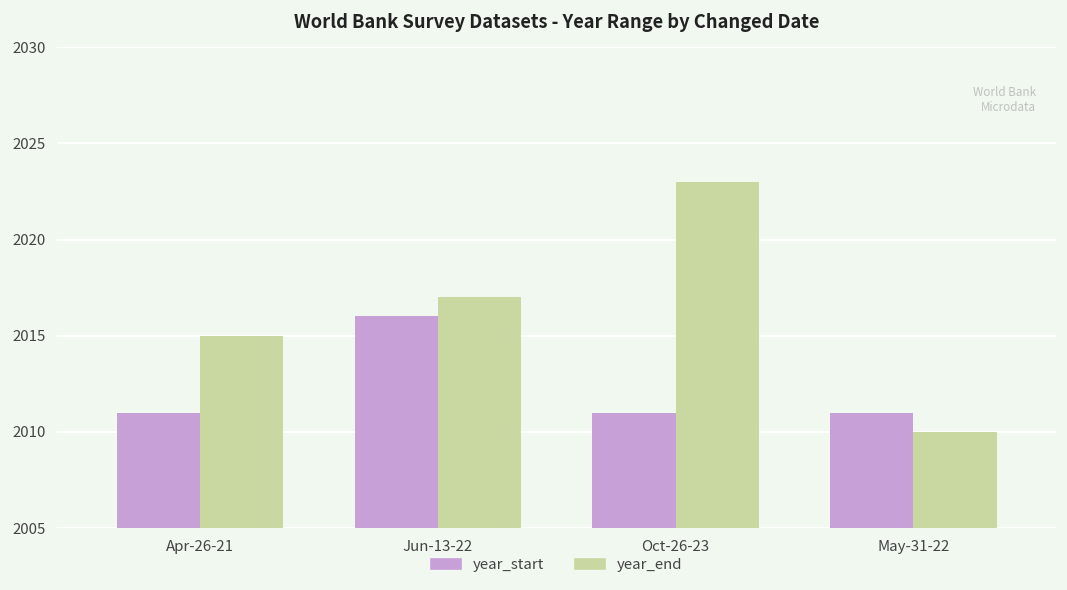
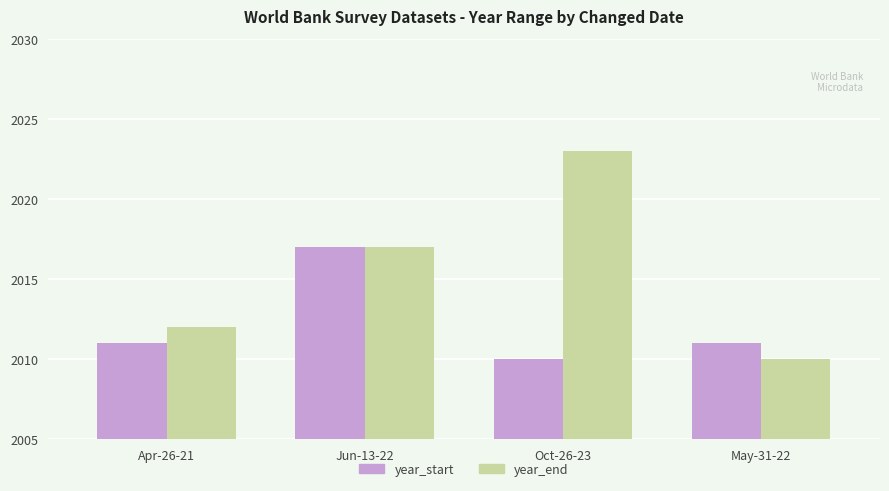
  {
    "year_start": {
      "Apr-26-21": 2011,
-     "Jun-13-22": 2016,
-     "Oct-26-23": 2011,
+     "Jun-13-22": 2017,
+     "Oct-26-23": 2010,
      "May-31-22": 2011
    },
    "year_end": {
-     "Apr-26-21": 2015,
+     "Apr-26-21": 2012,
      "Jun-13-22": 2017,
      "Oct-26-23": 2023,
      "May-31-22": 2010
    }
  }
